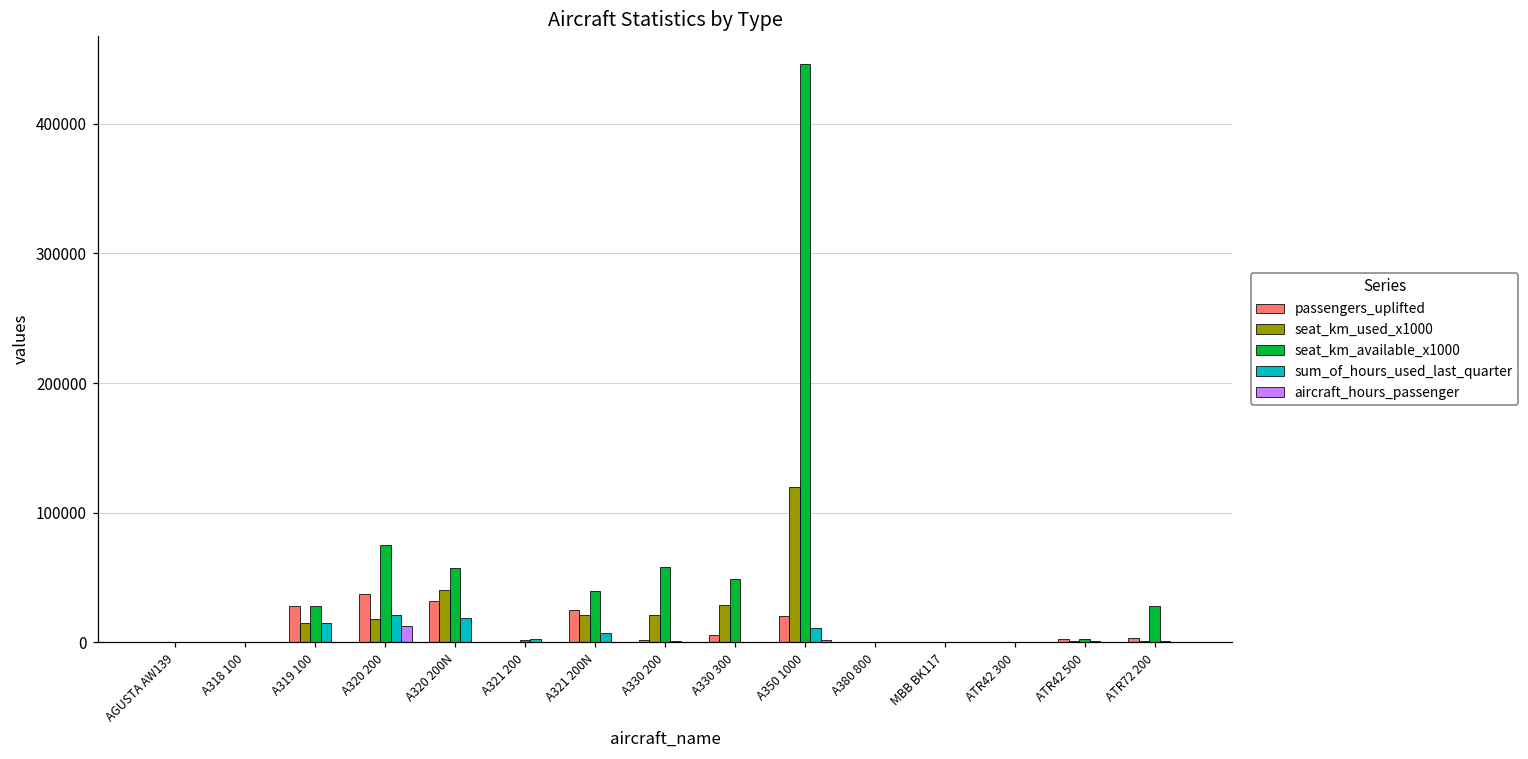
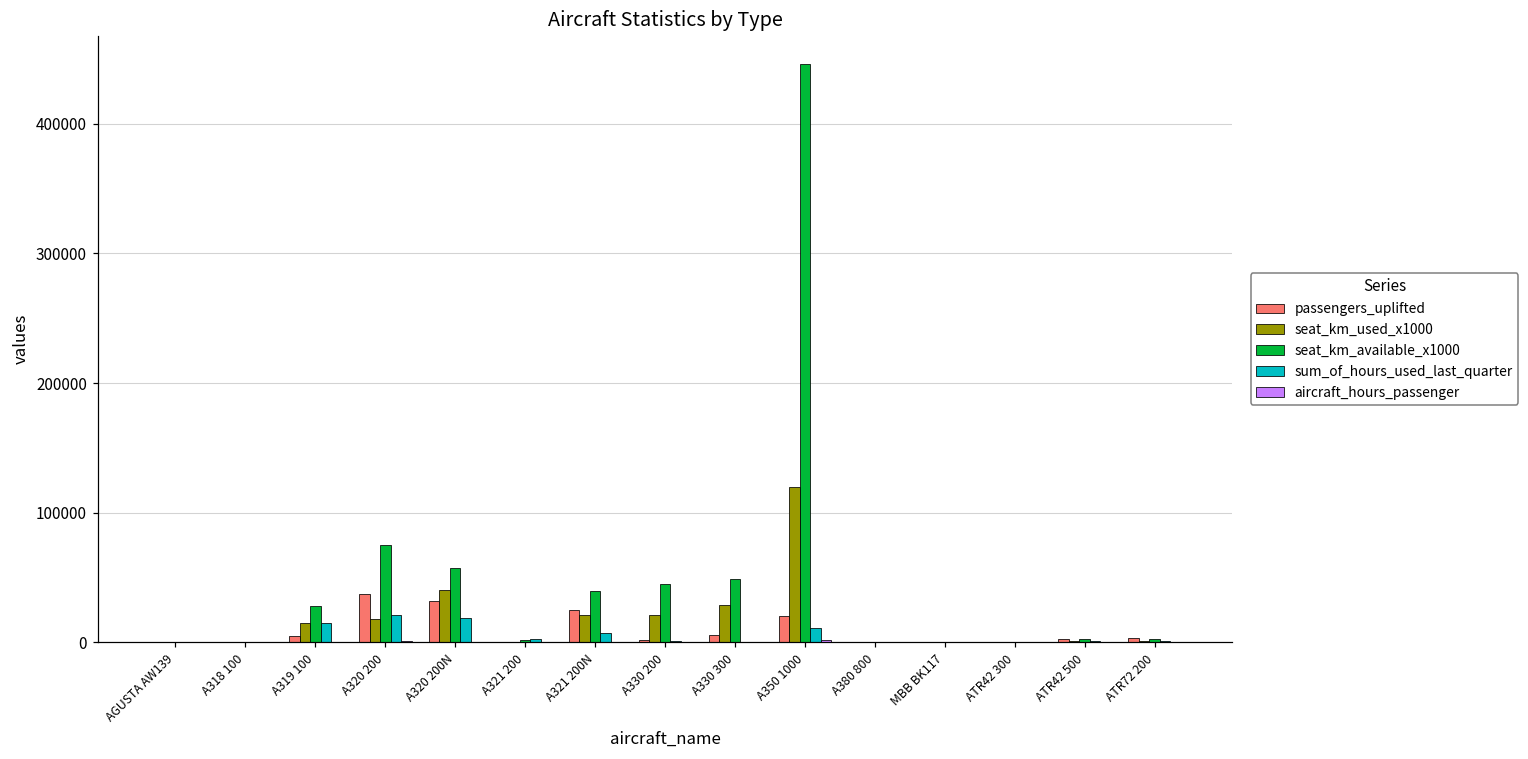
  {
    "passengers_uplifted": {
      "AGUSTA AW139": 0,
-     "A319 100": 28000,
+     "A319 100": 5000,
      "A320 200": 37000,
      "A320 200N": 32000,
      "A321 200N": 25000,
      "A330 300": 6000,
      "A350 1000": 20000,
      "A380 800": 0,
      "MBB BK117": 0,
      "ATR42 500": 2000,
      "ATR72 200": 4000
    },
    "seat_km_used_x1000": {
      "AGUSTA AW139": 0,
      "A319 100": 15000,
      "A320 200": 18000,
      "A320 200N": 41000,
      "A321 200N": 21000,
      "A330 200": 21000,
      "A330 300": 29000,
      "A350 1000": 120000,
      "A380 800": 0,
      "MBB BK117": 0
    },
    "seat_km_available_x1000": {
      "AGUSTA AW139": 0,
      "A319 100": 28000,
      "A320 200": 75000,
      "A320 200N": 58000,
      "A321 200": 2000,
      "A321 200N": 39000,
-     "A330 200": 58000,
+     "A330 200": 45000,
      "A330 300": 49000,
      "A350 1000": 446000,
      "A380 800": 0,
      "MBB BK117": 0,
      "ATR42 500": 2000,
-     "ATR72 200": 28000
+     "ATR72 200": 3000
    },
    "sum_of_hours_used_last_quarter": {
      "AGUSTA AW139": 0,
      "A319 100": 15000,
      "A320 200": 21000,
      "A320 200N": 19000,
      "A321 200": 3000,
      "A321 200N": 7000,
      "A330 300": 0,
      "A350 1000": 11000,
      "MBB BK117": 0
    },
    "aircraft_hours_passenger": {
      "AGUSTA AW139": 0,
-     "A320 200": 12000,
+     "A320 200": 1000,
      "A380 800": 0,
      "MBB BK117": 0
    }
  }
